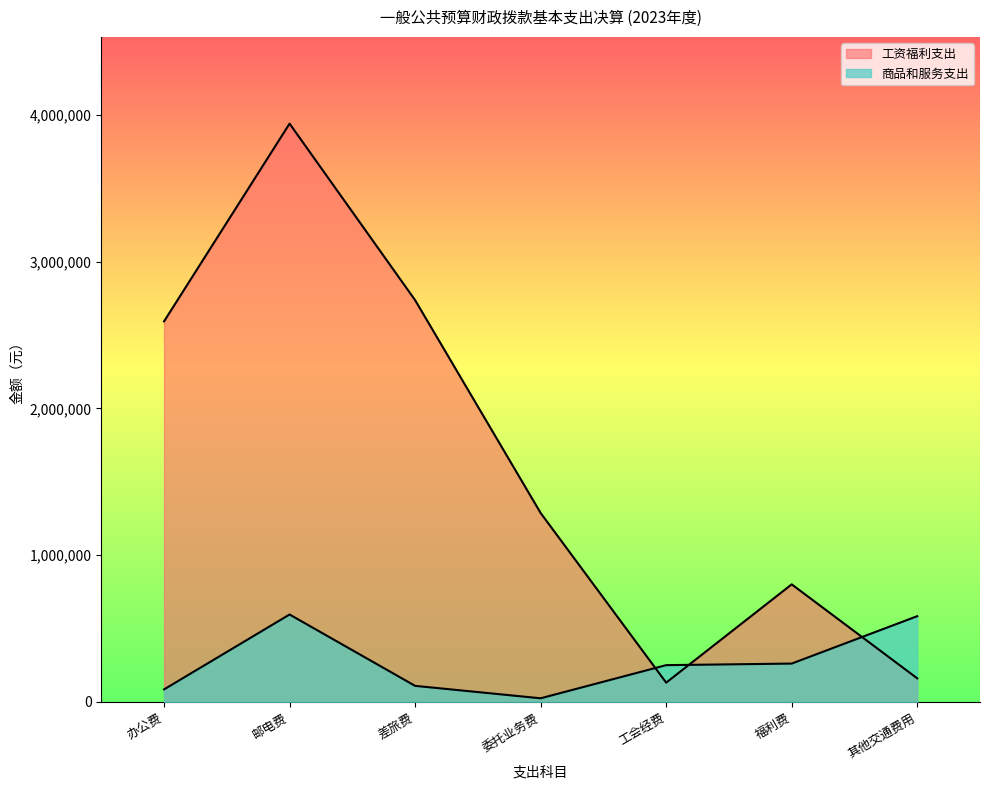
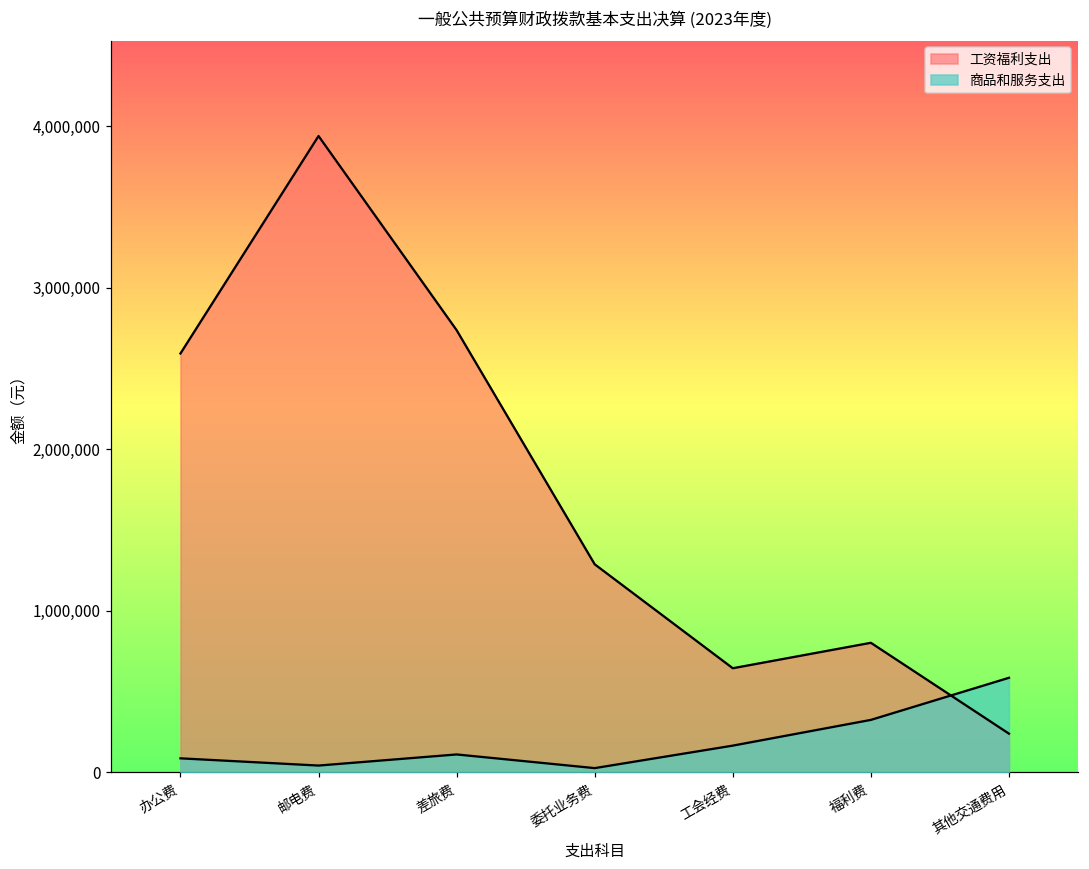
  {
    "工资福利支出": {
      "办公费": "2,590,000",
      "邮电费": "3,940,000",
      "差旅费": "2,740,000",
      "委托业务费": "1,290,000",
-     "工会经费": "130,000",
+     "工会经费": "640,000",
      "福利费": "800,000",
-     "其他交通费用": "160,000"
+     "其他交通费用": "240,000"
    },
    "商品和服务支出": {
      "办公费": "90,000",
-     "邮电费": "600,000",
+     "邮电费": "40,000",
      "差旅费": "110,000",
      "委托业务费": "30,000",
-     "工会经费": "250,000",
-     "福利费": "260,000",
+     "工会经费": "160,000",
+     "福利费": "320,000",
      "其他交通费用": "580,000"
    }
  }
